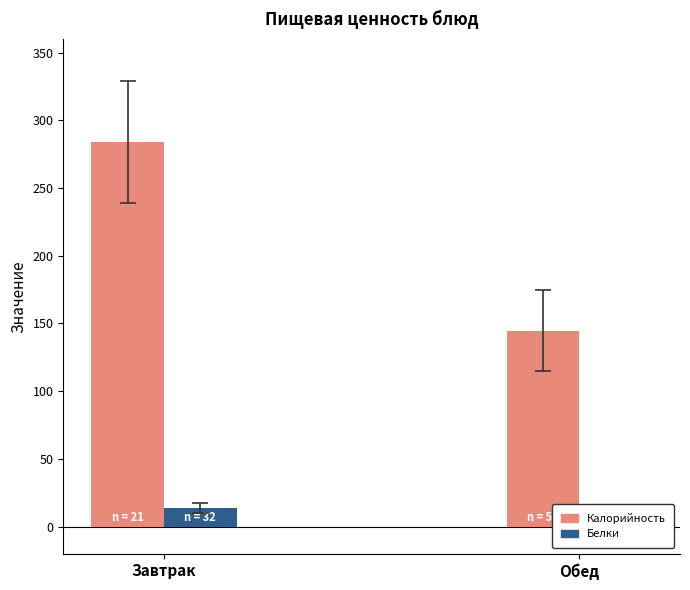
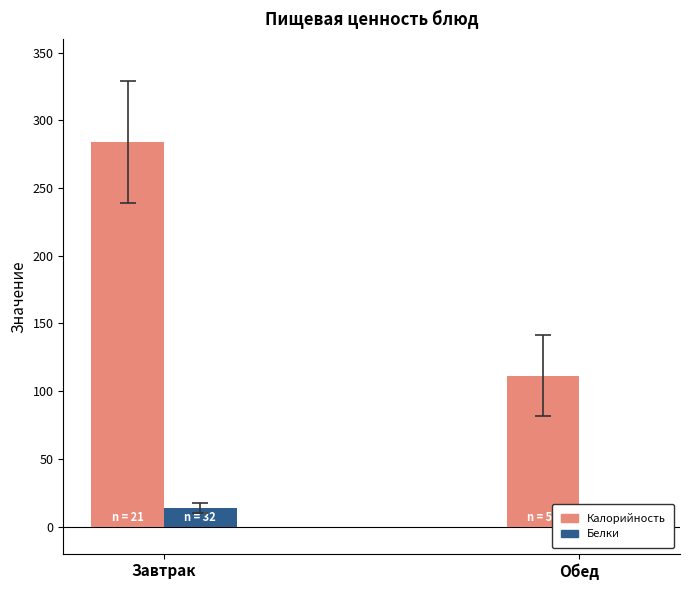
  {
    "Калорийность": {
-     "Обед": 145
+     "Обед": 112
    }
  }
